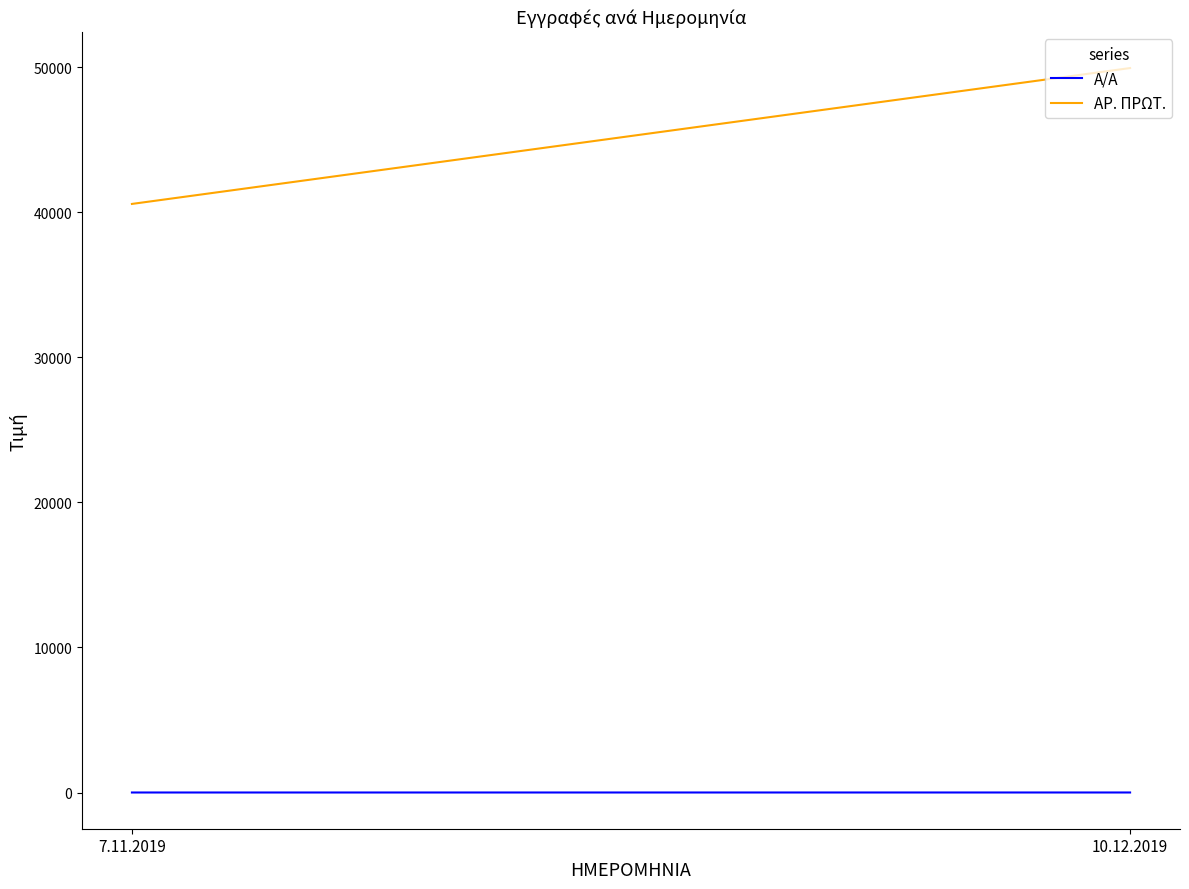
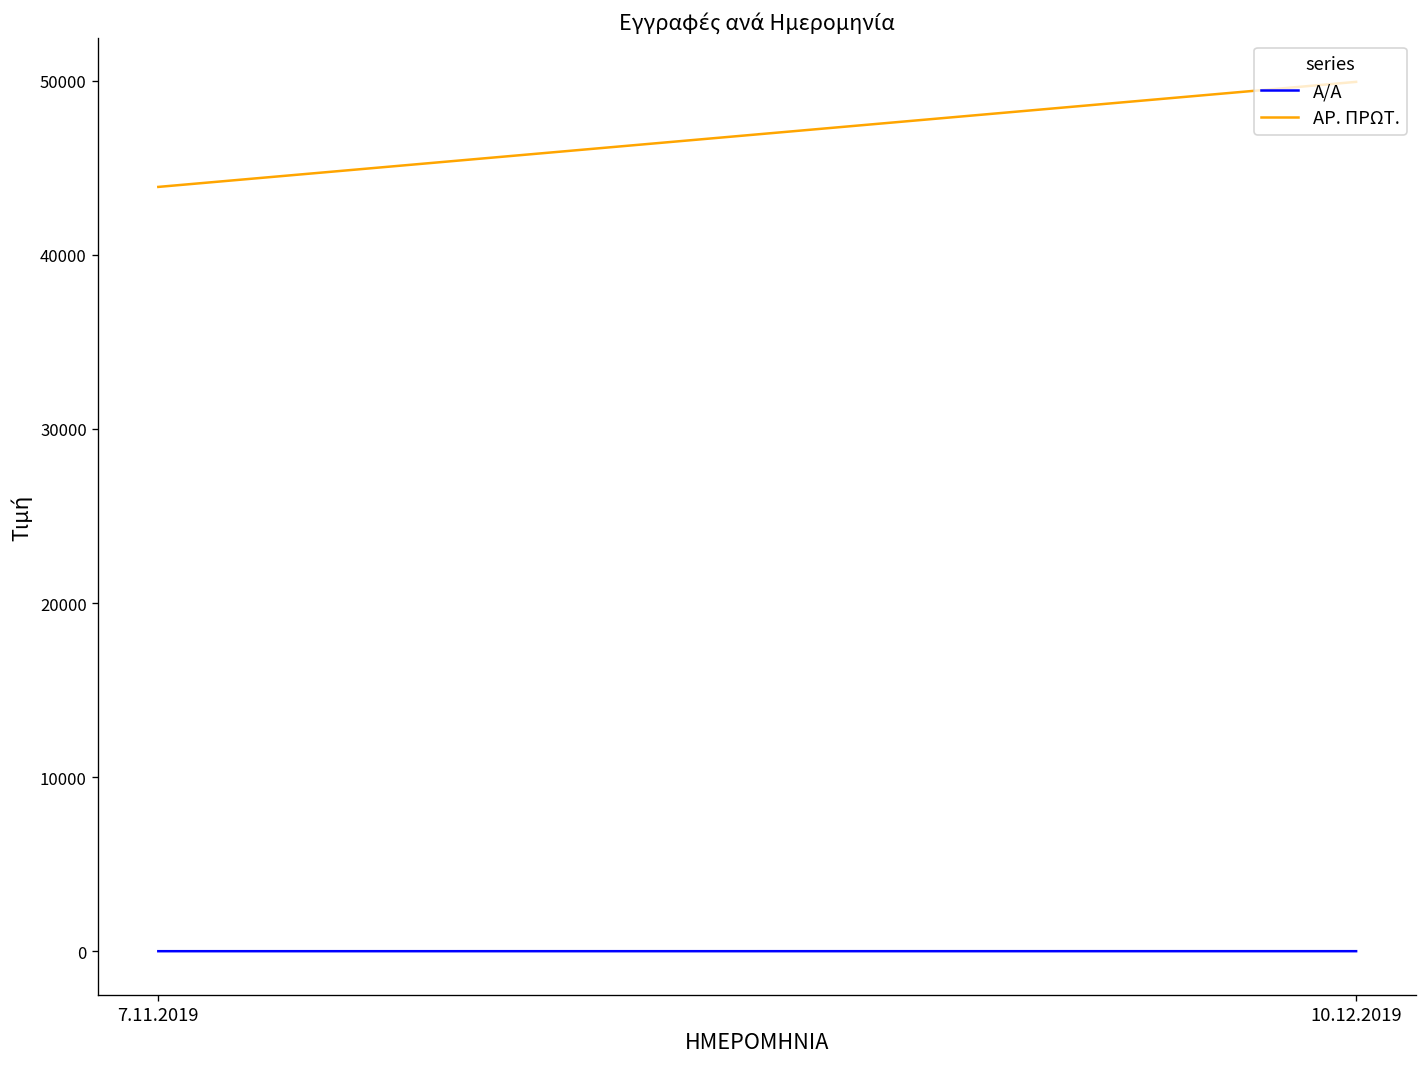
  {
    "Α/Α": {
      "7.11.2019": 0,
      "10.12.2019": 0
    },
    "ΑΡ. ΠΡΩΤ.": {
-     "7.11.2019": 40600
+     "7.11.2019": 43900
    }
  }
